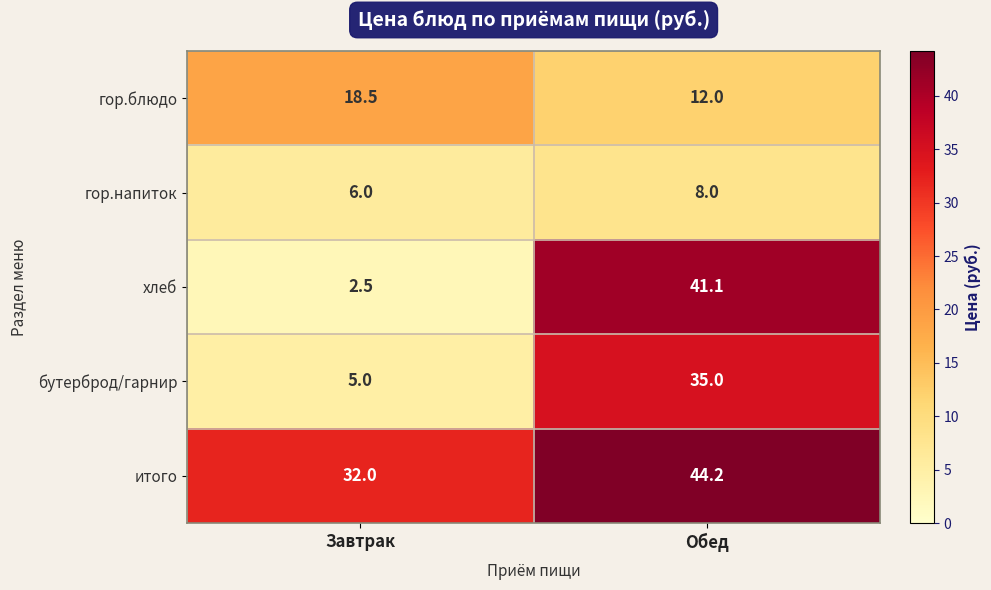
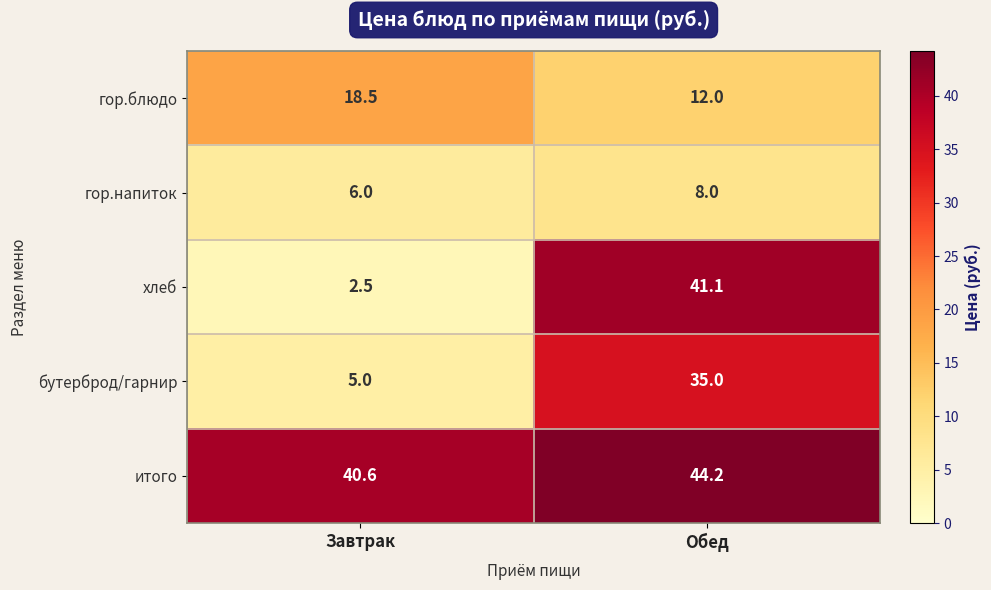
  {
    "гор.блюдо": {
      "Завтрак": 18.5,
      "Обед": 12.0
    },
    "гор.напиток": {
      "Завтрак": 6.0,
      "Обед": 8.0
    },
    "хлеб": {
      "Завтрак": 2.5,
      "Обед": 41.1
    },
    "бутерброд/гарнир": {
      "Завтрак": 5.0,
      "Обед": 35.0
    },
    "итого": {
-     "Завтрак": 32.0,
+     "Завтрак": 40.6,
      "Обед": 44.2
    }
  }
